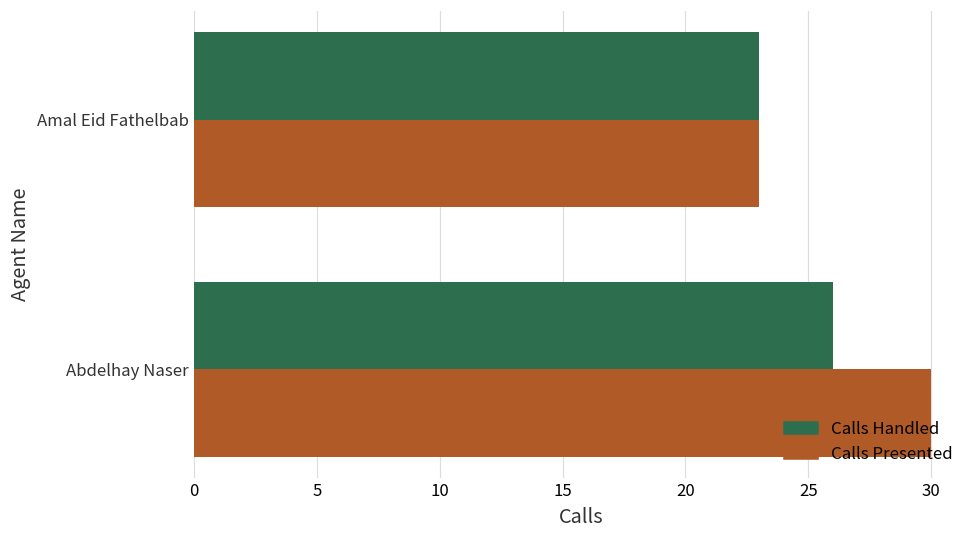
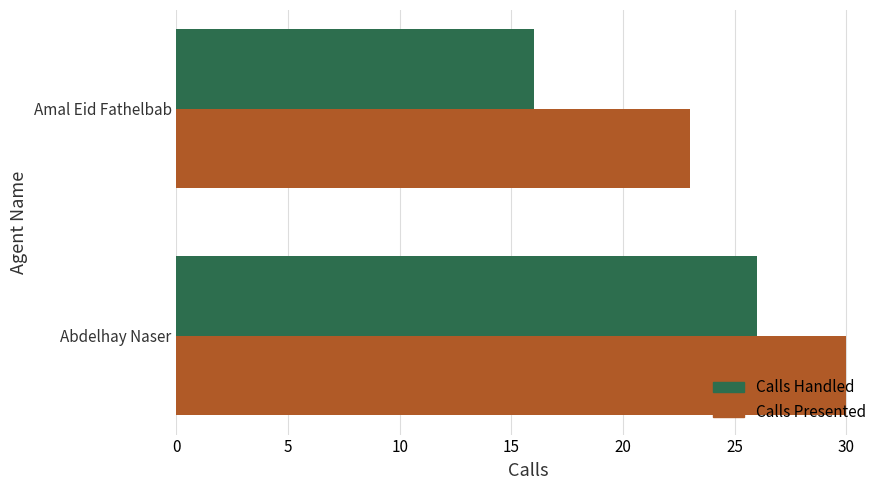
  {
    "Calls Handled": {
-     "Amal Eid Fathelbab": 23,
+     "Amal Eid Fathelbab": 16,
      "Abdelhay Naser": 26
    },
    "Calls Presented": {
      "Amal Eid Fathelbab": 23,
      "Abdelhay Naser": 30
    }
  }
